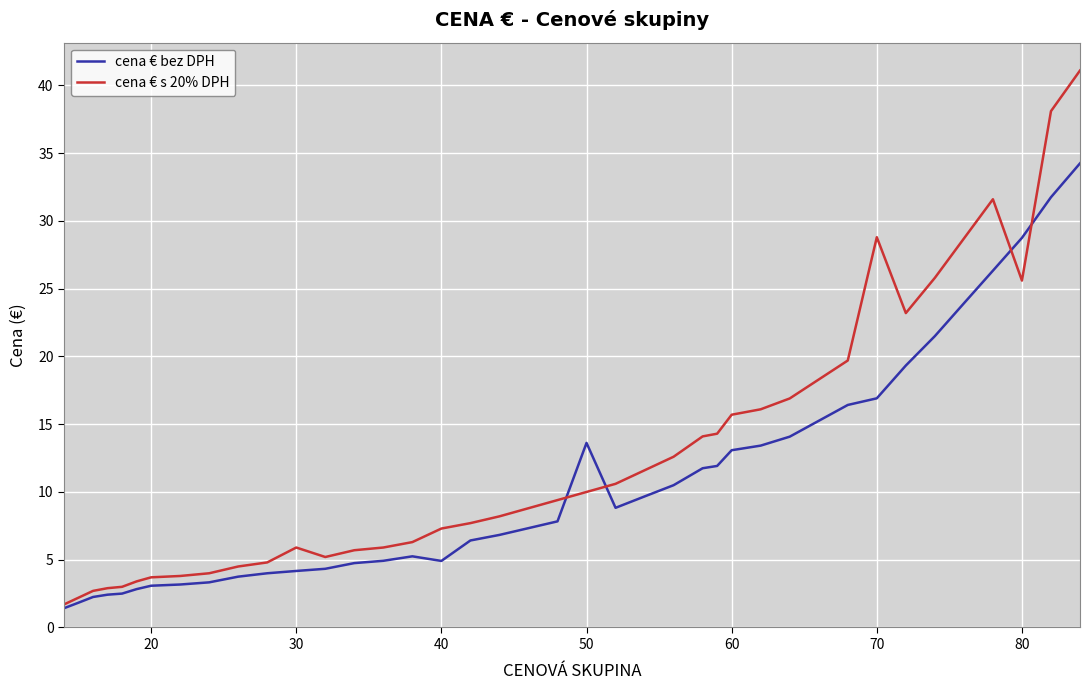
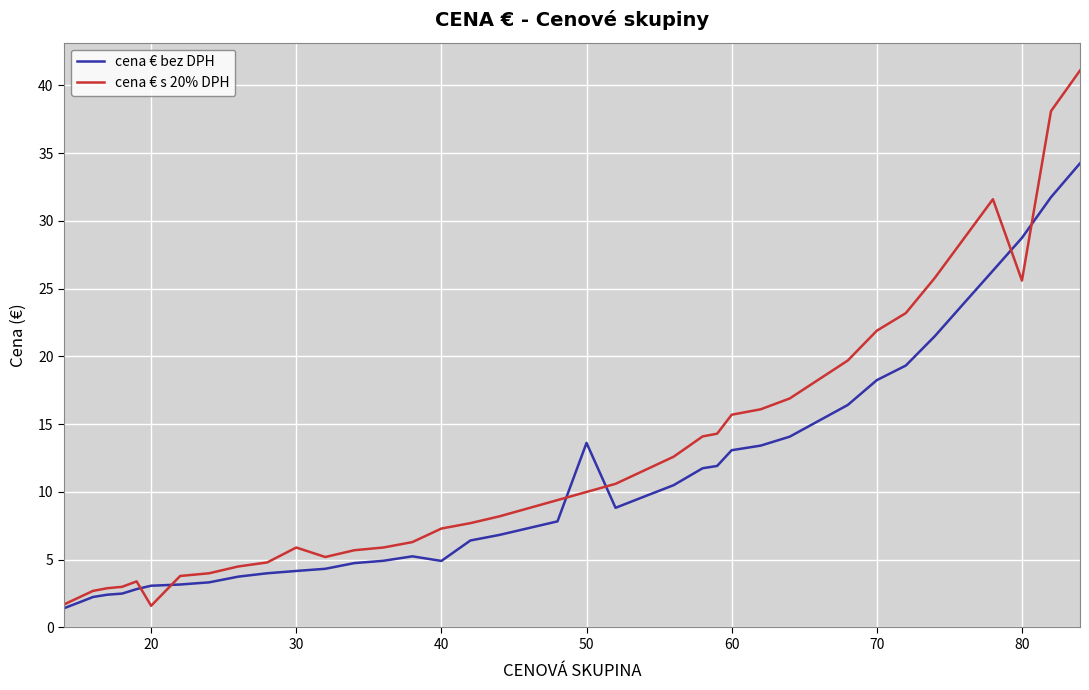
  {
    "cena € bez DPH": {
      "20": 3.1,
      "30": 4.2,
      "40": 4.9,
      "50": 13.6,
      "60": 13.1,
-     "70": 16.9,
+     "70": 18.3,
      "80": 28.8
    },
    "cena € s 20% DPH": {
-     "20": 3.7,
+     "20": 1.6,
      "30": 5.9,
      "40": 7.3,
      "50": 10.0,
      "60": 15.7,
-     "70": 28.8,
+     "70": 21.9,
      "80": 25.6
    }
  }
